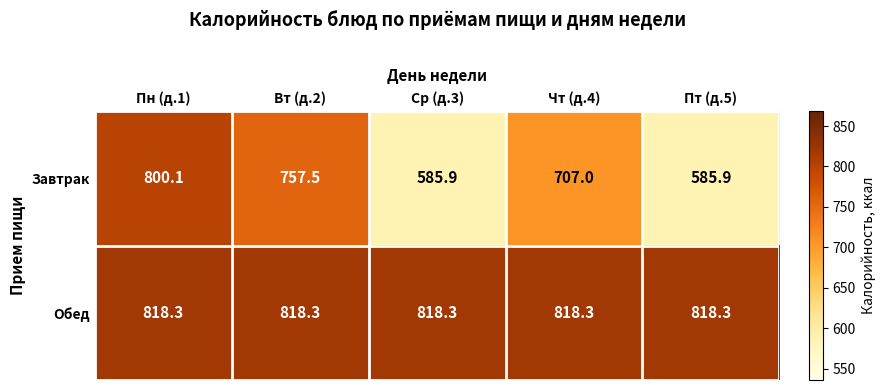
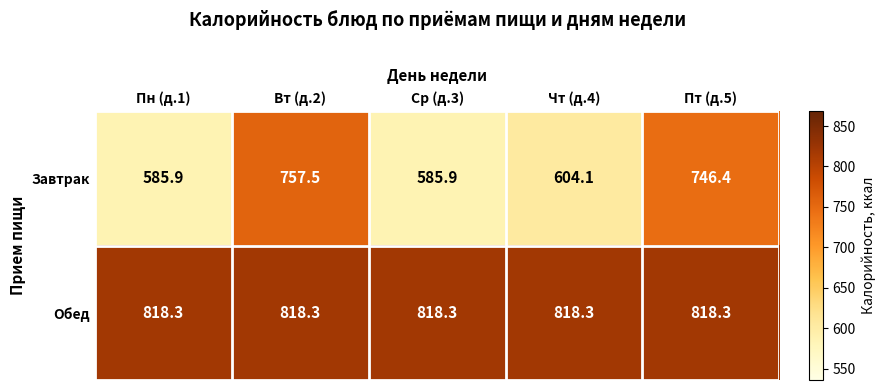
  {
    "Завтрак": {
-     "Пн (д.1)": 800.1,
+     "Пн (д.1)": 585.9,
      "Вт (д.2)": 757.5,
      "Ср (д.3)": 585.9,
-     "Чт (д.4)": 707.0,
-     "Пт (д.5)": 585.9
+     "Чт (д.4)": 604.1,
+     "Пт (д.5)": 746.4
    },
    "Обед": {
      "Пн (д.1)": 818.3,
      "Вт (д.2)": 818.3,
      "Ср (д.3)": 818.3,
      "Чт (д.4)": 818.3,
      "Пт (д.5)": 818.3
    }
  }
